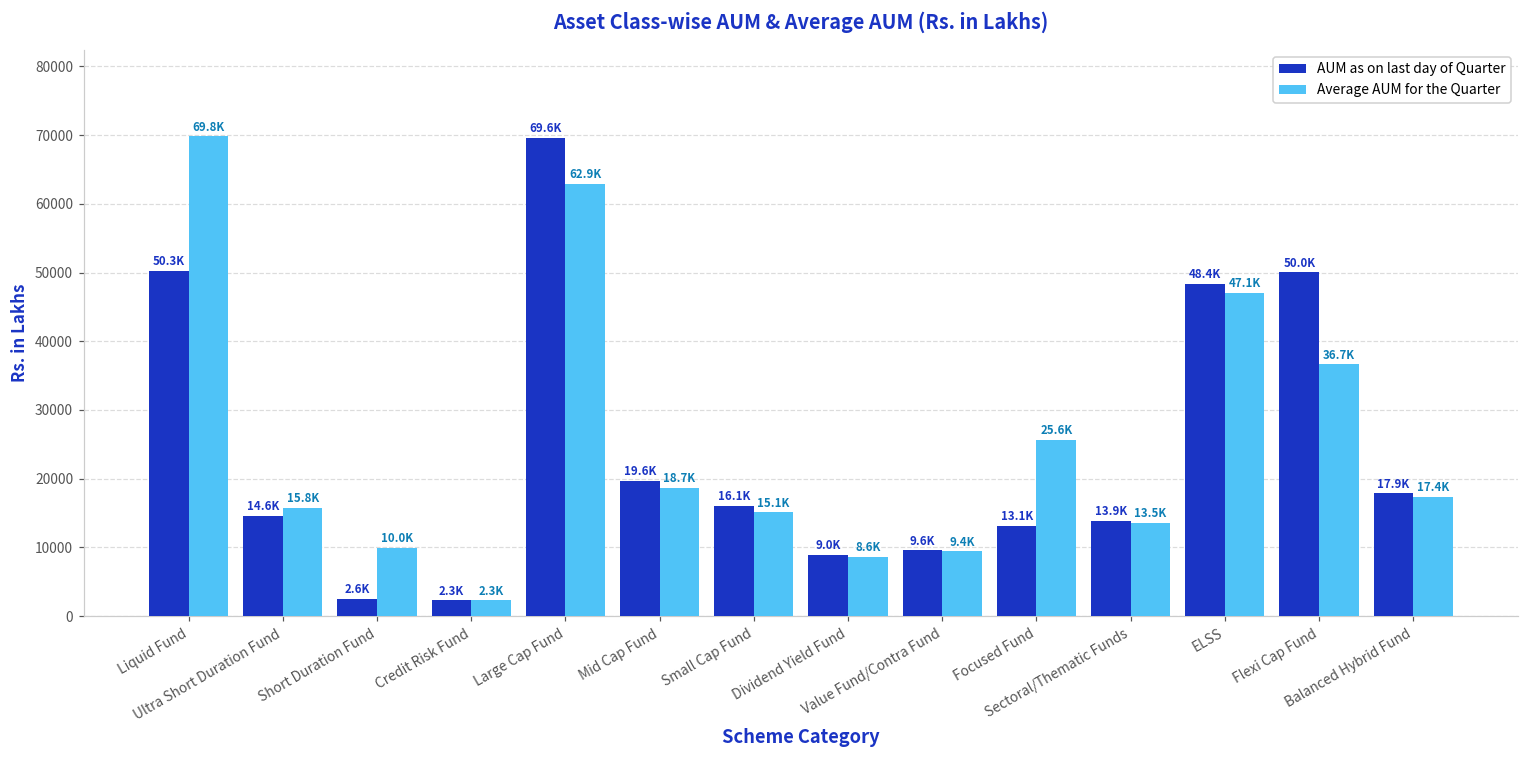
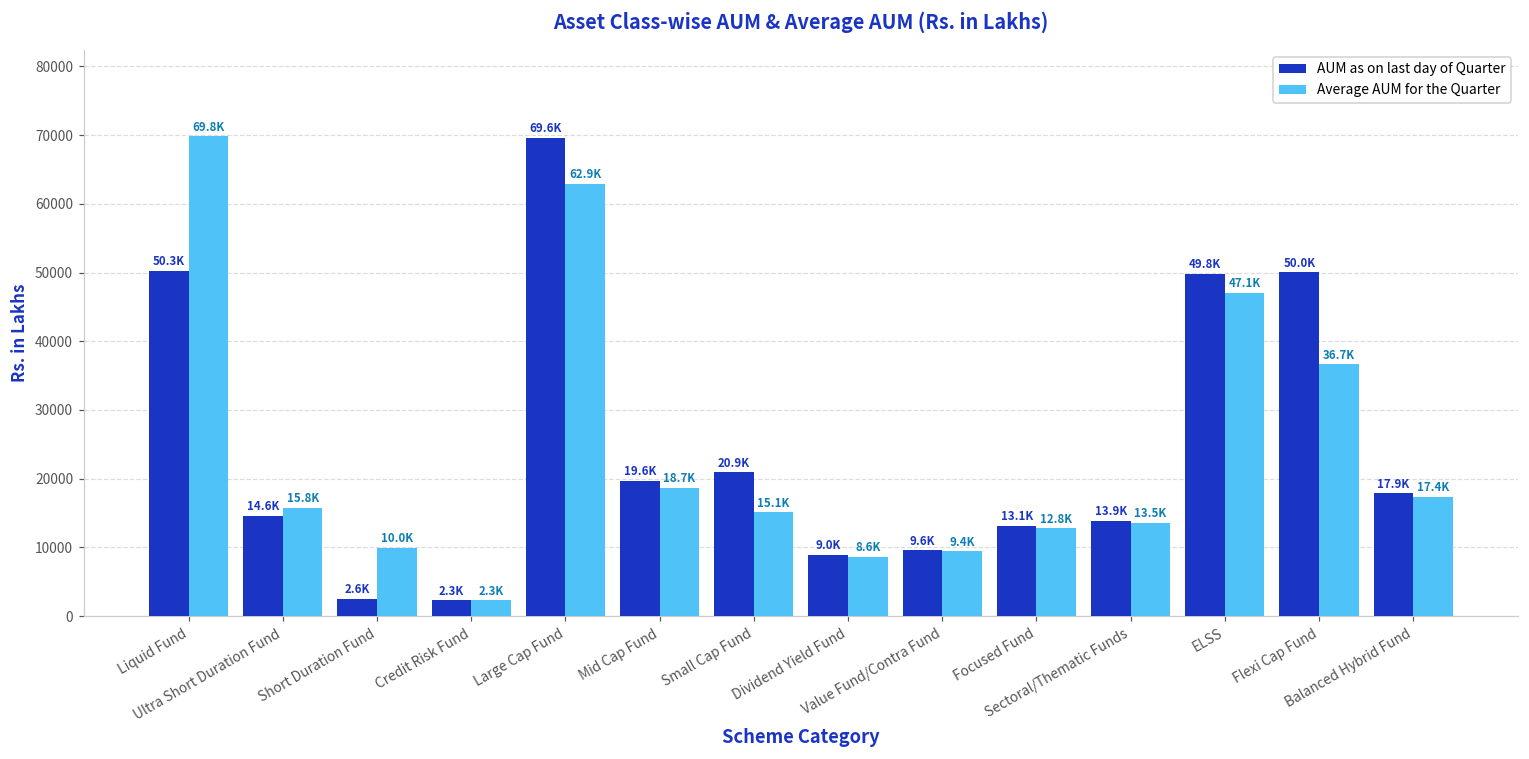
  {
    "AUM as on last day of Quarter": {
      "Liquid Fund": "50.3K",
      "Ultra Short Duration Fund": "14.6K",
      "Short Duration Fund": "2.6K",
      "Credit Risk Fund": "2.3K",
      "Large Cap Fund": "69.6K",
      "Mid Cap Fund": "19.6K",
-     "Small Cap Fund": "16.1K",
+     "Small Cap Fund": "20.9K",
      "Dividend Yield Fund": "9.0K",
      "Value Fund/Contra Fund": "9.6K",
      "Focused Fund": "13.1K",
      "Sectoral/Thematic Funds": "13.9K",
-     "ELSS": "48.4K",
+     "ELSS": "49.8K",
      "Flexi Cap Fund": "50.0K",
      "Balanced Hybrid Fund": "17.9K"
    },
    "Average AUM for the Quarter": {
      "Liquid Fund": "69.8K",
      "Ultra Short Duration Fund": "15.8K",
      "Short Duration Fund": "10.0K",
      "Credit Risk Fund": "2.3K",
      "Large Cap Fund": "62.9K",
      "Mid Cap Fund": "18.7K",
      "Small Cap Fund": "15.1K",
      "Dividend Yield Fund": "8.6K",
      "Value Fund/Contra Fund": "9.4K",
-     "Focused Fund": "25.6K",
+     "Focused Fund": "12.8K",
      "Sectoral/Thematic Funds": "13.5K",
      "ELSS": "47.1K",
      "Flexi Cap Fund": "36.7K",
      "Balanced Hybrid Fund": "17.4K"
    }
  }
